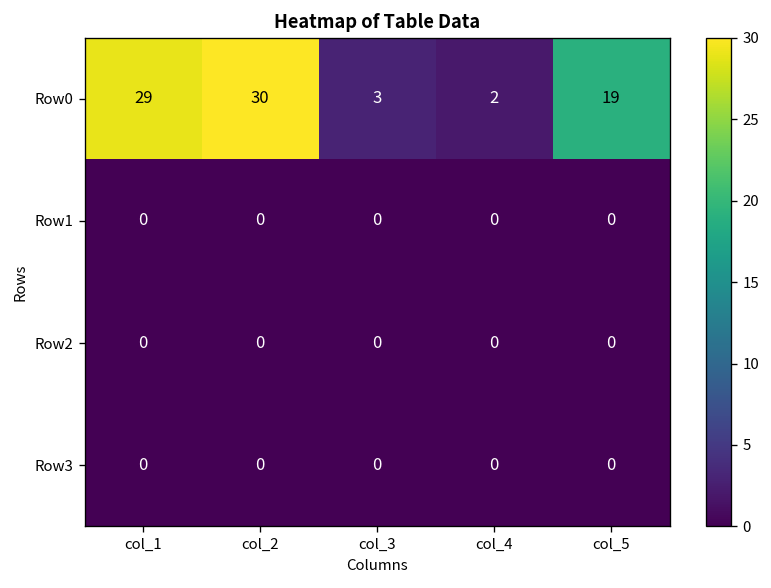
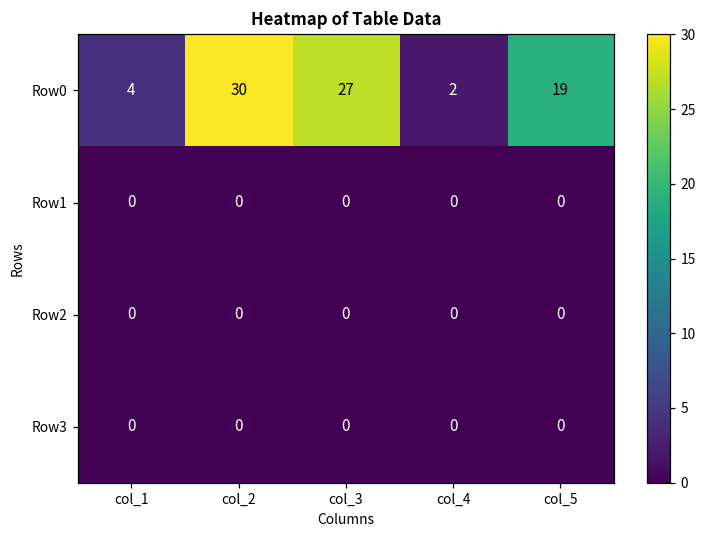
  {
    "Row0": {
-     "col_1": 29,
+     "col_1": 4,
      "col_2": 30,
-     "col_3": 3,
+     "col_3": 27,
      "col_4": 2,
      "col_5": 19
    },
    "Row1": {
      "col_1": 0,
      "col_2": 0,
      "col_3": 0,
      "col_4": 0,
      "col_5": 0
    },
    "Row2": {
      "col_1": 0,
      "col_2": 0,
      "col_3": 0,
      "col_4": 0,
      "col_5": 0
    },
    "Row3": {
      "col_1": 0,
      "col_2": 0,
      "col_3": 0,
      "col_4": 0,
      "col_5": 0
    }
  }
